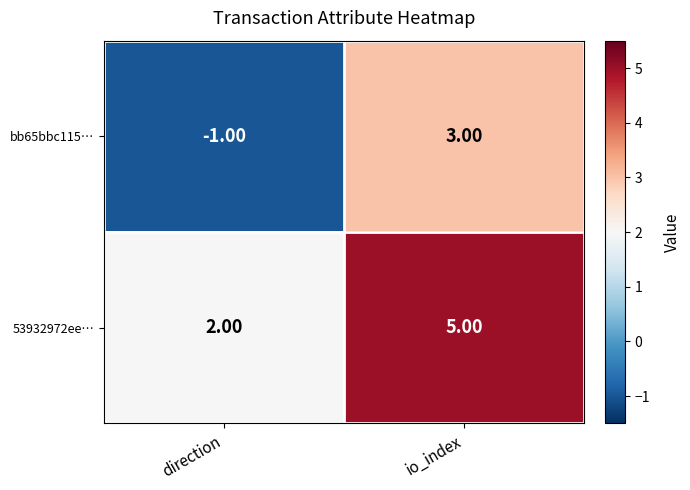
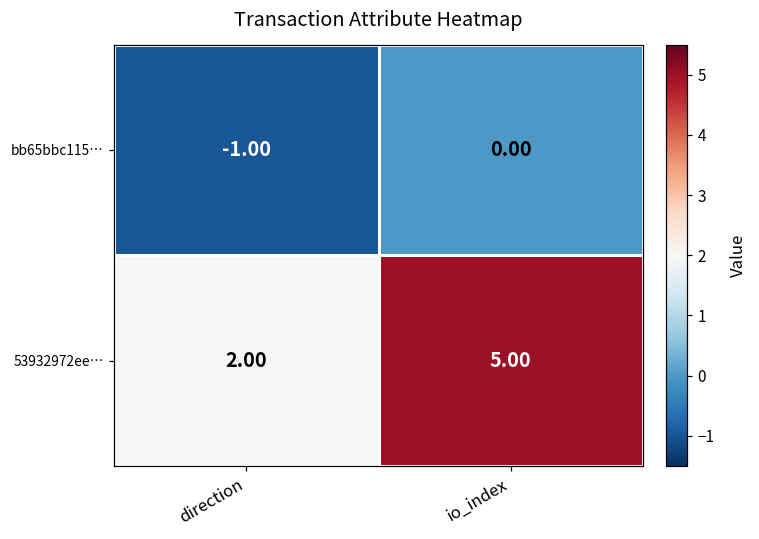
  {
    "bb65bbc115…": {
      "direction": -1.00,
-     "io_index": 3.00
+     "io_index": 0.00
    },
    "53932972ee…": {
      "direction": 2.00,
      "io_index": 5.00
    }
  }
